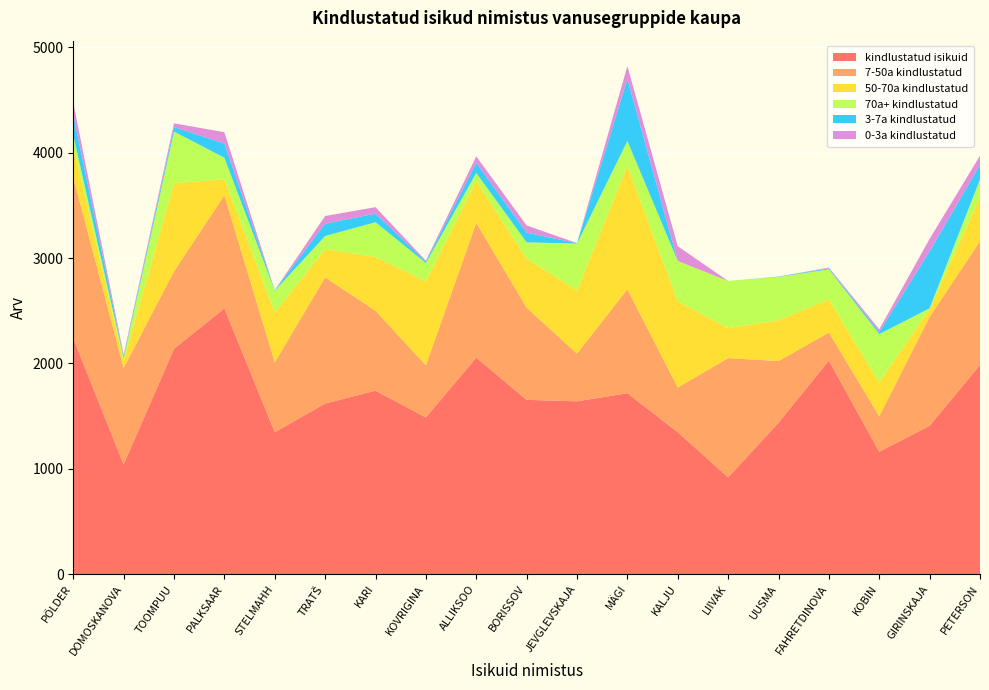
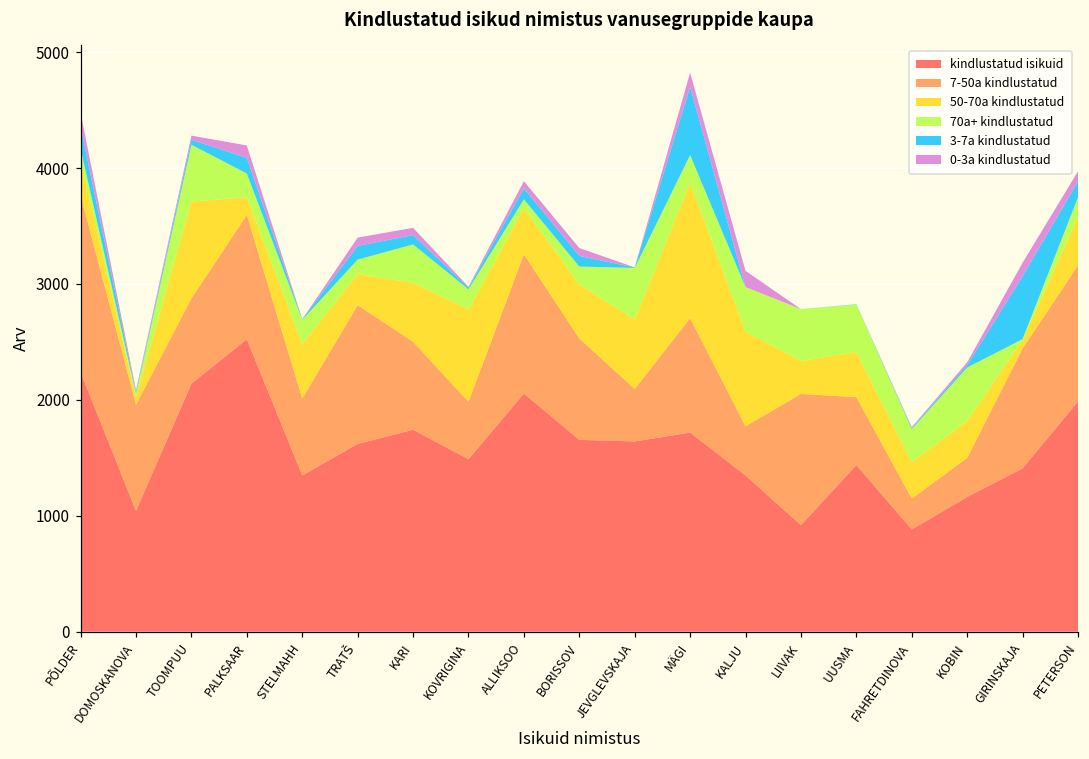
  {
    "kindlustatud isikuid": {
      "PÕLDER": 2240,
      "DOMOSKANOVA": 1040,
      "TOOMPUU": 2140,
      "PALKSAAR": 2520,
      "STELMAHH": 1350,
      "TRATŠ": 1620,
      "KARI": 1740,
      "KOVRIGINA": 1490,
      "ALLIKSOO": 2060,
      "BORISSOV": 1660,
      "JEVGLEVSKAJA": 1640,
      "MÄGI": 1720,
      "KALJU": 1350,
      "LIIVAK": 920,
      "UUSMA": 1440,
-     "FAHRETDINOVA": 2030,
+     "FAHRETDINOVA": 880,
      "KOBIN": 1160,
      "GIRINSKAJA": 1410,
      "PETERSON": 1990
    },
    "7-50a kindlustatud": {
      "PÕLDER": 1530,
      "DOMOSKANOVA": 920,
      "TOOMPUU": 740,
      "PALKSAAR": 1070,
      "STELMAHH": 660,
      "TRATŠ": 1200,
      "KARI": 760,
      "KOVRIGINA": 500,
-     "ALLIKSOO": 1280,
+     "ALLIKSOO": 1200,
      "BORISSOV": 880,
      "JEVGLEVSKAJA": 450,
      "MÄGI": 990,
      "KALJU": 420,
      "LIIVAK": 1130,
      "UUSMA": 590,
      "FAHRETDINOVA": 270,
      "KOBIN": 340,
      "GIRINSKAJA": 1030,
      "PETERSON": 1170
    },
    "50-70a kindlustatud": {
      "PÕLDER": 300,
      "DOMOSKANOVA": 60,
      "TOOMPUU": 840,
      "PALKSAAR": 150,
      "STELMAHH": 470,
      "TRATŠ": 270,
      "KARI": 510,
      "KOVRIGINA": 800,
      "ALLIKSOO": 400,
      "BORISSOV": 470,
      "JEVGLEVSKAJA": 600,
      "MÄGI": 1170,
      "KALJU": 820,
      "LIIVAK": 280,
      "UUSMA": 390,
      "FAHRETDINOVA": 310,
      "KOBIN": 320,
      "PETERSON": 420
    },
    "70a+ kindlustatud": {
      "PÕLDER": 100,
      "TOOMPUU": 490,
      "PALKSAAR": 210,
      "TRATŠ": 130,
      "KARI": 330,
      "ALLIKSOO": 80,
      "BORISSOV": 150,
      "MÄGI": 240,
      "PETERSON": 170
    },
    "3-7a kindlustatud": {
      "PÕLDER": 190,
      "TOOMPUU": 40,
      "PALKSAAR": 140,
      "TRATŠ": 120,
      "KARI": 80,
      "ALLIKSOO": 100,
      "BORISSOV": 90,
      "MÄGI": 590,
      "GIRINSKAJA": 540,
      "PETERSON": 140
    },
    "0-3a kindlustatud": {
      "PÕLDER": 120,
      "TOOMPUU": 40,
      "PALKSAAR": 110,
      "TRATŠ": 70,
      "KARI": 60,
      "ALLIKSOO": 60,
      "BORISSOV": 70,
      "MÄGI": 120,
      "KALJU": 140,
      "KOBIN": 30,
      "GIRINSKAJA": 120,
      "PETERSON": 90
    }
  }
